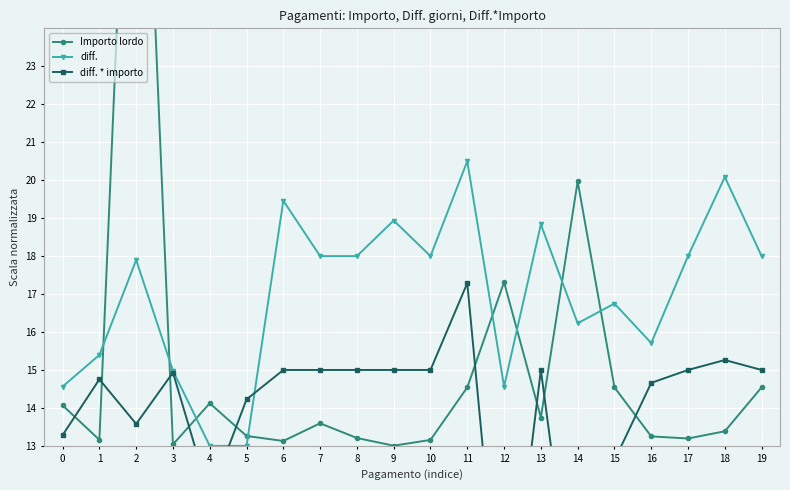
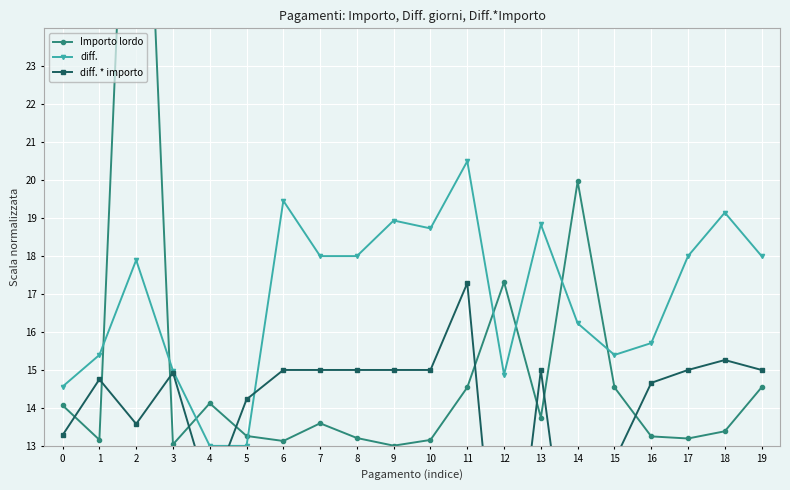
  {
    "diff.": {
      "0": 14.6,
      "1": 15.4,
      "2": 17.9,
      "4": 13.0,
      "5": 13.0,
      "6": 19.5,
      "7": 18.0,
      "8": 18.0,
      "9": 18.9,
-     "10": 18.0,
+     "10": 18.7,
      "11": 20.5,
-     "12": 14.6,
+     "12": 14.9,
      "13": 18.8,
      "14": 16.2,
-     "15": 16.8,
+     "15": 15.4,
      "16": 15.7,
      "17": 18.0,
-     "18": 20.1,
+     "18": 19.1,
      "19": 18.0
    }
  }
